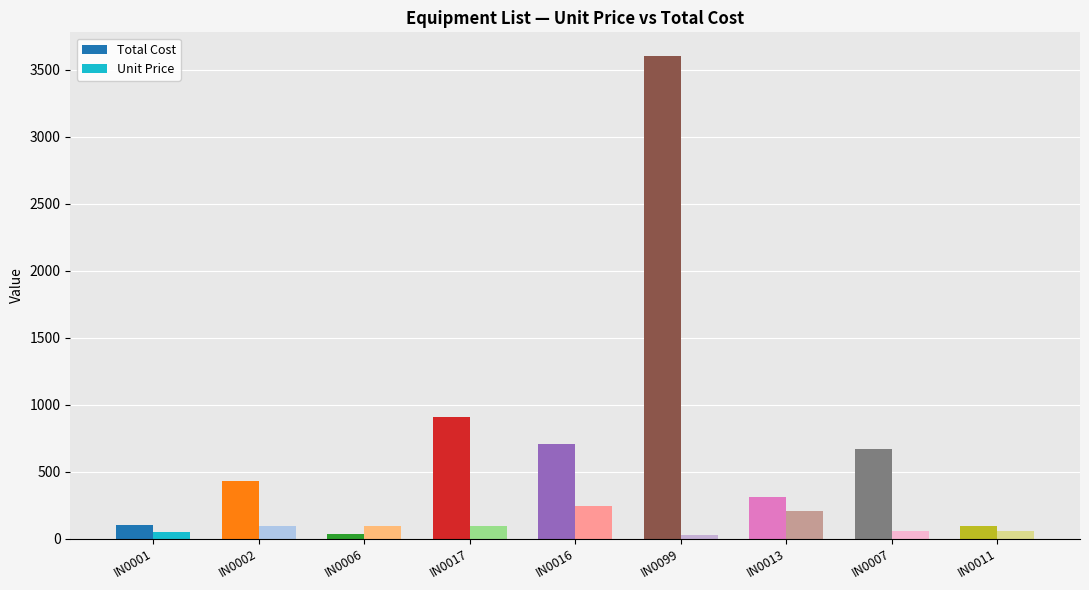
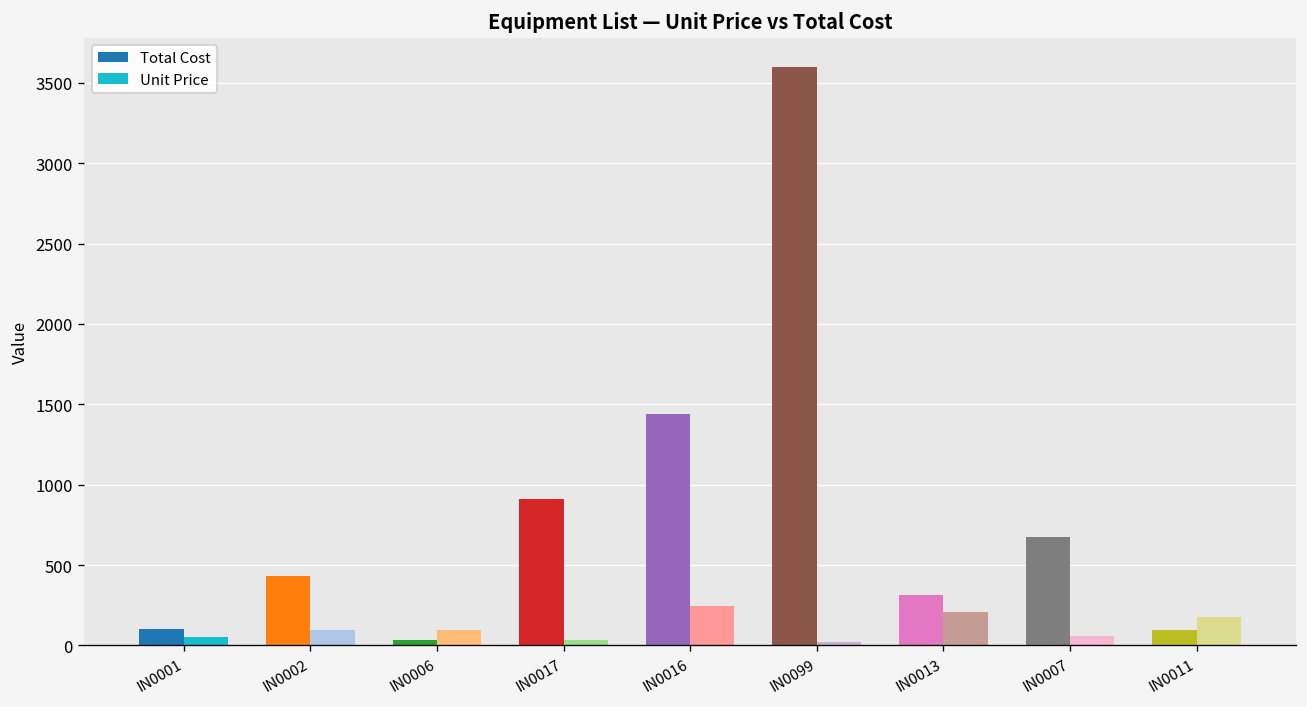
  {
    "Total Cost": {
      "IN0001": 100,
      "IN0002": 430,
      "IN0006": 30,
      "IN0017": 910,
-     "IN0016": 710,
+     "IN0016": 1440,
      "IN0099": 3600,
      "IN0013": 310,
      "IN0007": 670,
      "IN0011": 100
    },
    "Unit Price": {
      "IN0001": 50,
      "IN0002": 90,
      "IN0006": 100,
-     "IN0017": 100,
+     "IN0017": 40,
      "IN0016": 250,
      "IN0099": 20,
      "IN0013": 210,
      "IN0007": 60,
-     "IN0011": 60
+     "IN0011": 180
    }
  }
